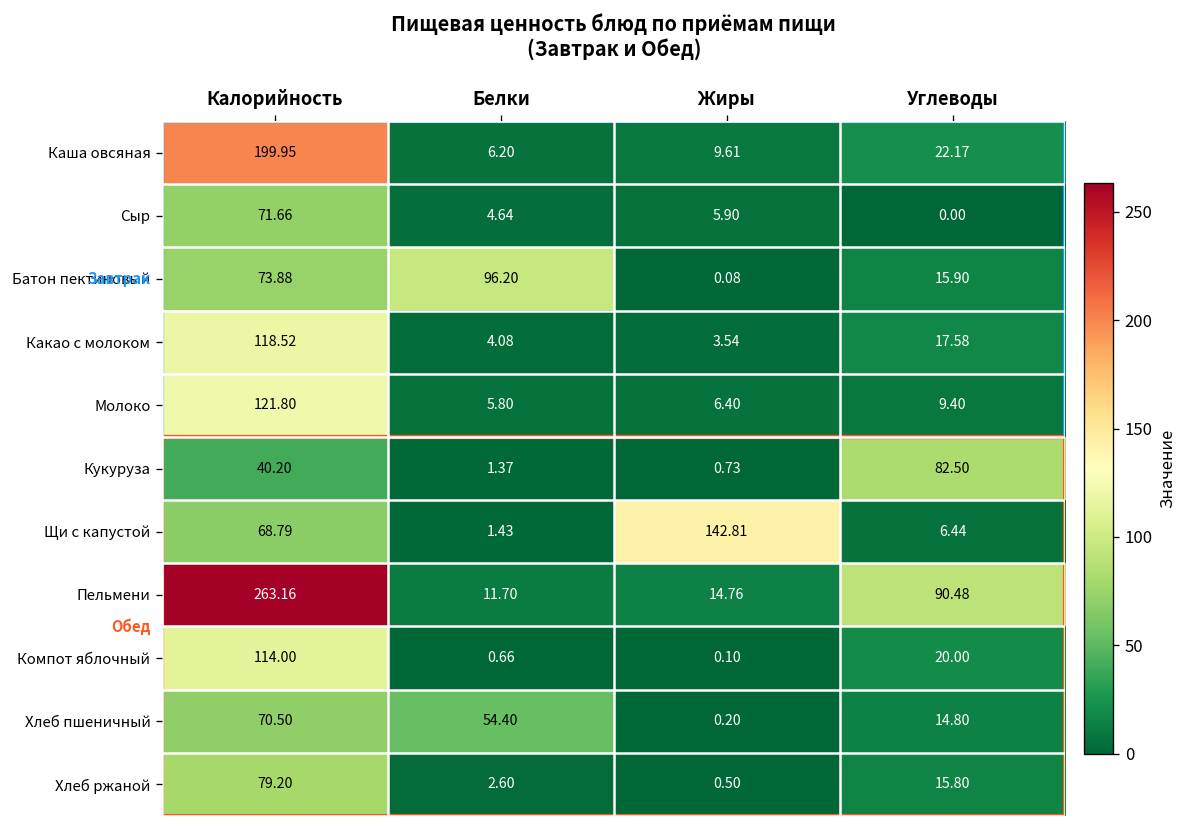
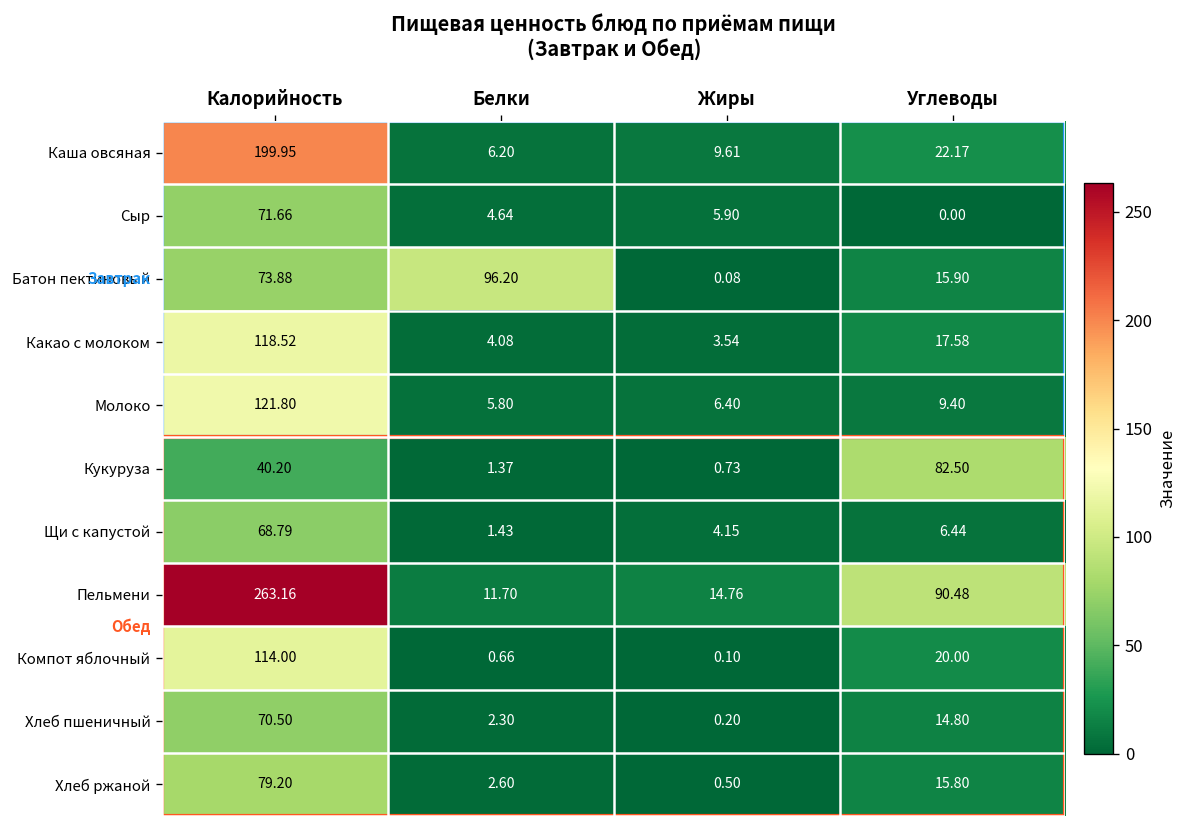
  {
    "Каша овсяная": {
      "Калорийность": 199.95,
      "Белки": 6.20,
      "Жиры": 9.61,
      "Углеводы": 22.17
    },
    "Сыр": {
      "Калорийность": 71.66,
      "Белки": 4.64,
      "Жиры": 5.90,
      "Углеводы": 0.00
    },
    "Батон пектиновый": {
      "Калорийность": 73.88,
      "Белки": 96.20,
      "Жиры": 0.08,
      "Углеводы": 15.90
    },
    "Какао с молоком": {
      "Калорийность": 118.52,
      "Белки": 4.08,
      "Жиры": 3.54,
      "Углеводы": 17.58
    },
    "Молоко": {
      "Калорийность": 121.80,
      "Белки": 5.80,
      "Жиры": 6.40,
      "Углеводы": 9.40
    },
    "Кукуруза": {
      "Калорийность": 40.20,
      "Белки": 1.37,
      "Жиры": 0.73,
      "Углеводы": 82.50
    },
    "Щи с капустой": {
      "Калорийность": 68.79,
      "Белки": 1.43,
-     "Жиры": 142.81,
+     "Жиры": 4.15,
      "Углеводы": 6.44
    },
    "Пельмени": {
      "Калорийность": 263.16,
      "Белки": 11.70,
      "Жиры": 14.76,
      "Углеводы": 90.48
    },
    "Компот яблочный": {
      "Калорийность": 114.00,
      "Белки": 0.66,
      "Жиры": 0.10,
      "Углеводы": 20.00
    },
    "Хлеб пшеничный": {
      "Калорийность": 70.50,
-     "Белки": 54.40,
+     "Белки": 2.30,
      "Жиры": 0.20,
      "Углеводы": 14.80
    },
    "Хлеб ржаной": {
      "Калорийность": 79.20,
      "Белки": 2.60,
      "Жиры": 0.50,
      "Углеводы": 15.80
    }
  }
